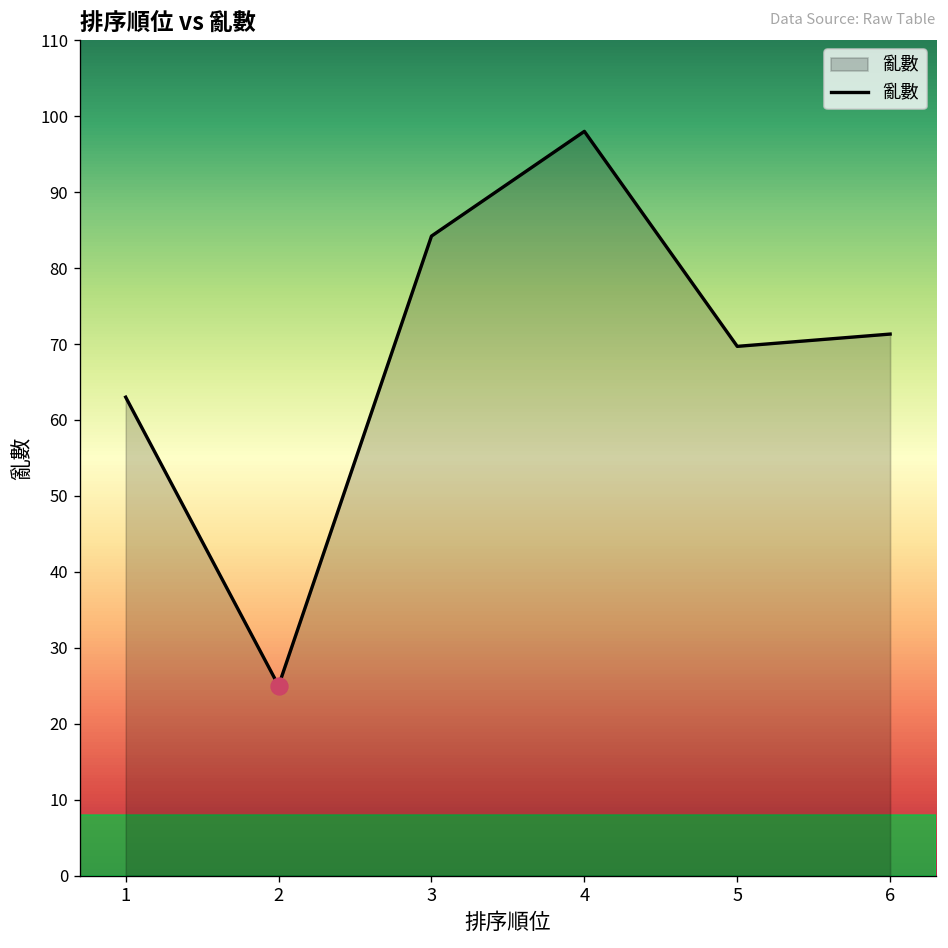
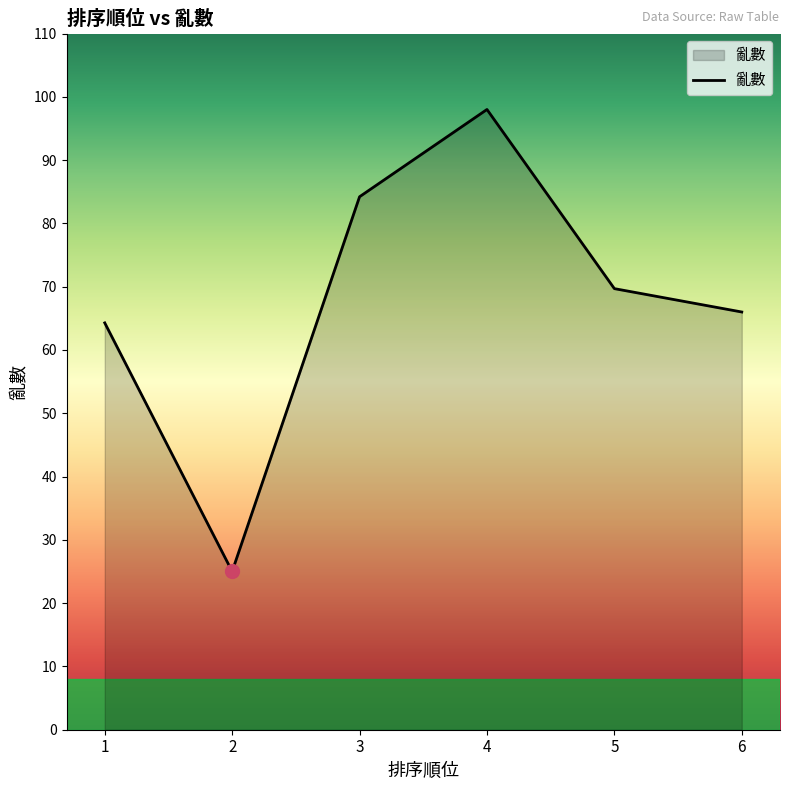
  {
    "亂數": {
-     "1": 63,
+     "1": 64,
      "3": 84,
      "4": 98,
      "5": 70,
-     "6": 71
+     "6": 66
    }
  }
